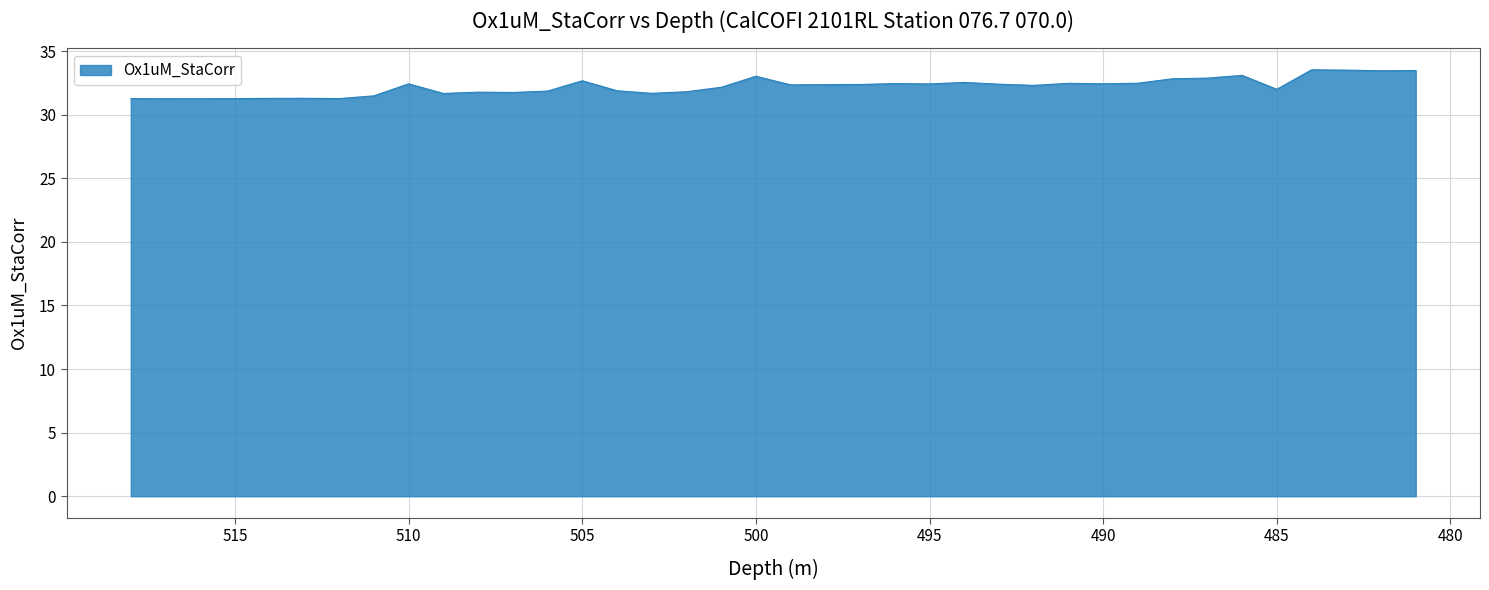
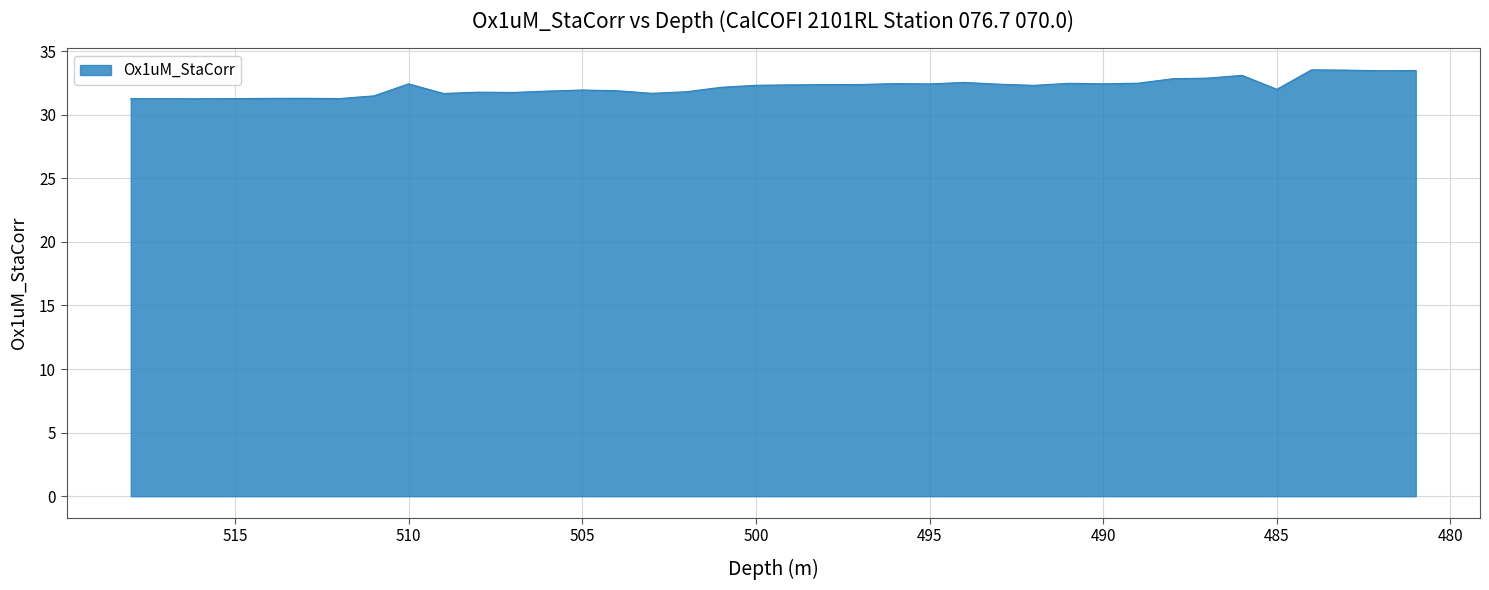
  {
    "515": 31.3,
    "510": 32.4,
-   "505": 32.7,
-   "500": 33.0,
+   "505": 31.9,
+   "500": 32.3,
    "495": 32.4,
    "490": 32.4,
    "485": 32.0
  }
